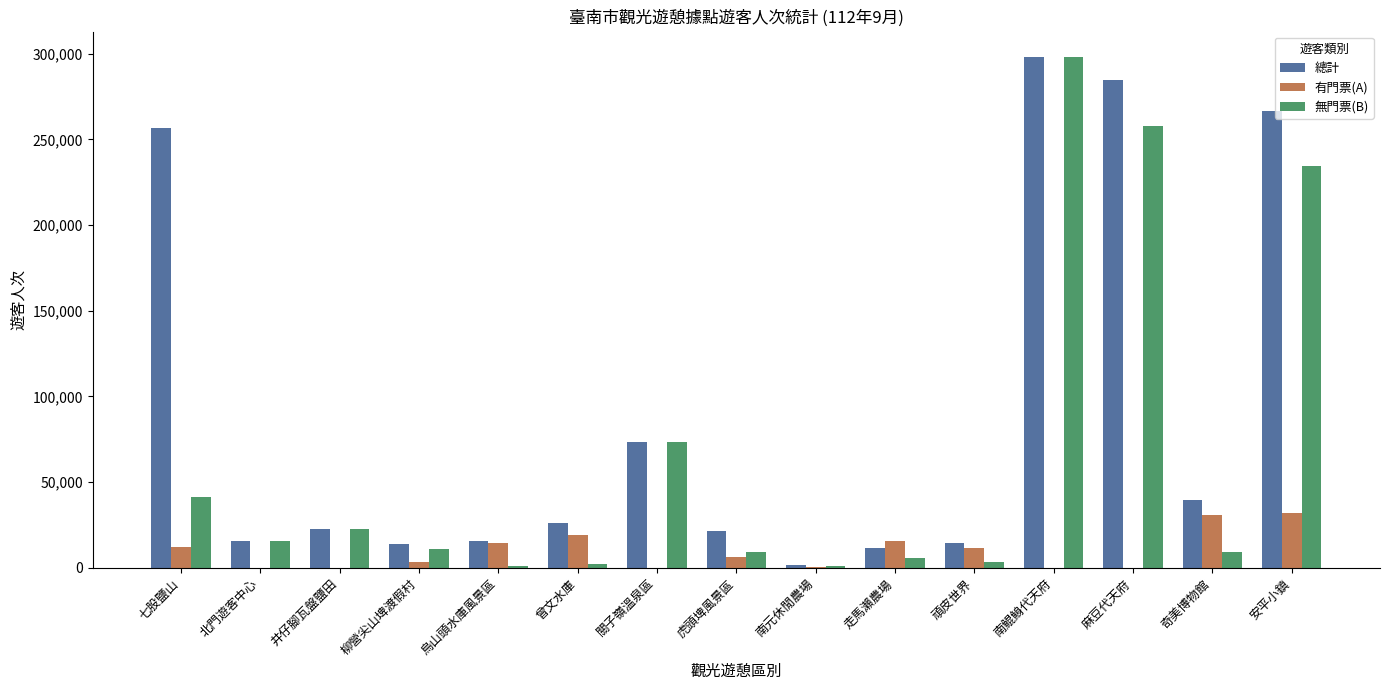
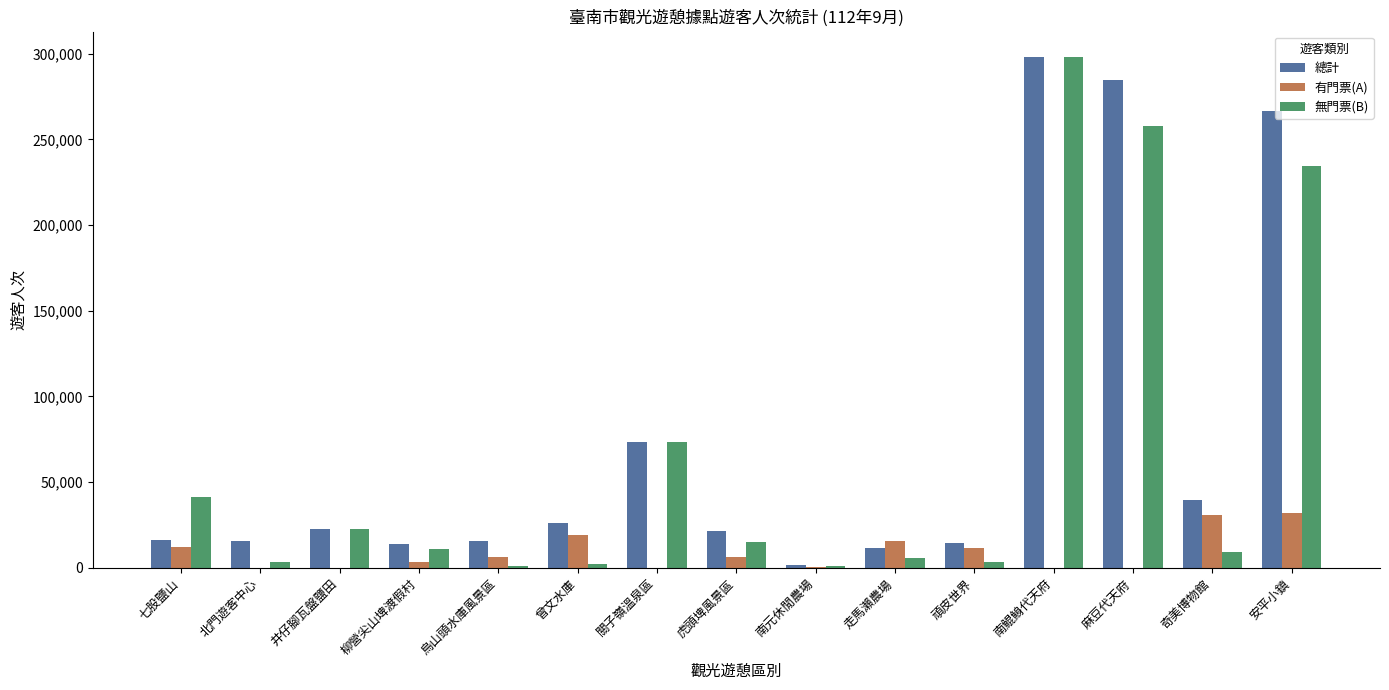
  {
    "總計": {
-     "七股鹽山": "257,000",
+     "七股鹽山": "16,000",
      "北門遊客中心": "16,000",
      "井仔腳瓦盤鹽田": "23,000",
      "柳營尖山埤渡假村": "14,000",
      "烏山頭水庫風景區": "16,000",
      "曾文水庫": "26,000",
      "關子嶺溫泉區": "73,000",
      "虎頭埤風景區": "22,000",
      "南元休閒農場": "2,000",
      "走馬瀨農場": "12,000",
      "頑皮世界": "15,000",
      "南鯤鯓代天府": "298,000",
      "麻豆代天府": "285,000",
      "奇美博物館": "40,000",
      "安平小鎮": "266,000"
    },
    "有門票(A)": {
      "七股鹽山": "12,000",
      "北門遊客中心": "0",
      "井仔腳瓦盤鹽田": "0",
      "柳營尖山埤渡假村": "3,000",
-     "烏山頭水庫風景區": "15,000",
+     "烏山頭水庫風景區": "7,000",
      "曾文水庫": "19,000",
      "關子嶺溫泉區": "0",
      "虎頭埤風景區": "6,000",
      "走馬瀨農場": "16,000",
      "頑皮世界": "12,000",
      "南鯤鯓代天府": "0",
      "麻豆代天府": "0",
      "奇美博物館": "31,000",
      "安平小鎮": "32,000"
    },
    "無門票(B)": {
      "七股鹽山": "42,000",
-     "北門遊客中心": "16,000",
+     "北門遊客中心": "3,000",
      "井仔腳瓦盤鹽田": "23,000",
      "柳營尖山埤渡假村": "11,000",
      "曾文水庫": "2,000",
      "關子嶺溫泉區": "73,000",
-     "虎頭埤風景區": "9,000",
+     "虎頭埤風景區": "15,000",
      "走馬瀨農場": "6,000",
      "頑皮世界": "3,000",
      "南鯤鯓代天府": "298,000",
      "麻豆代天府": "258,000",
      "奇美博物館": "9,000",
      "安平小鎮": "235,000"
    }
  }
